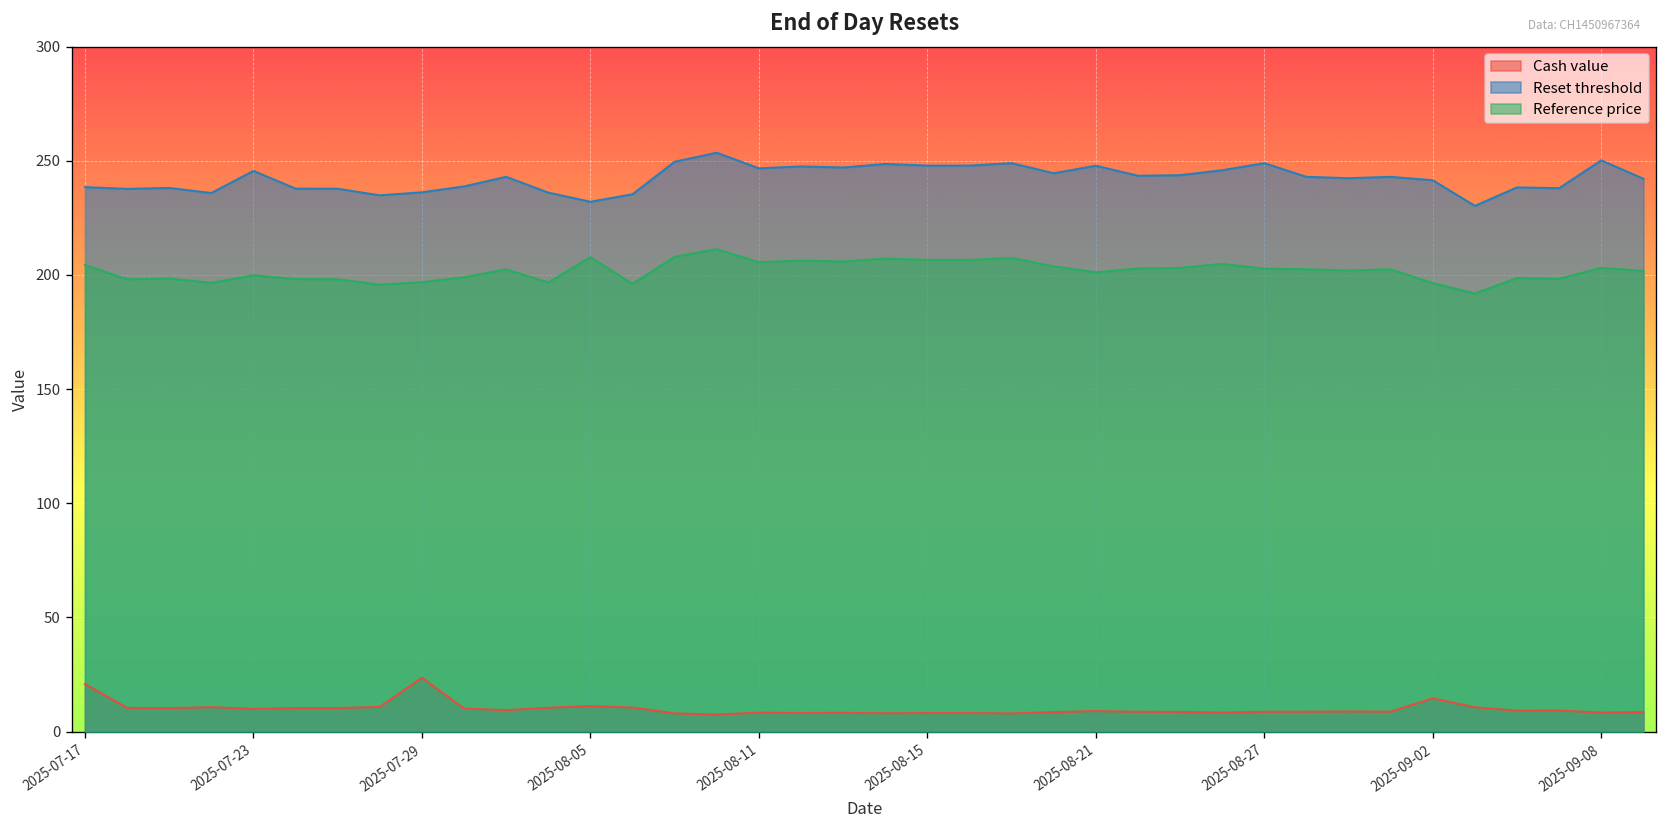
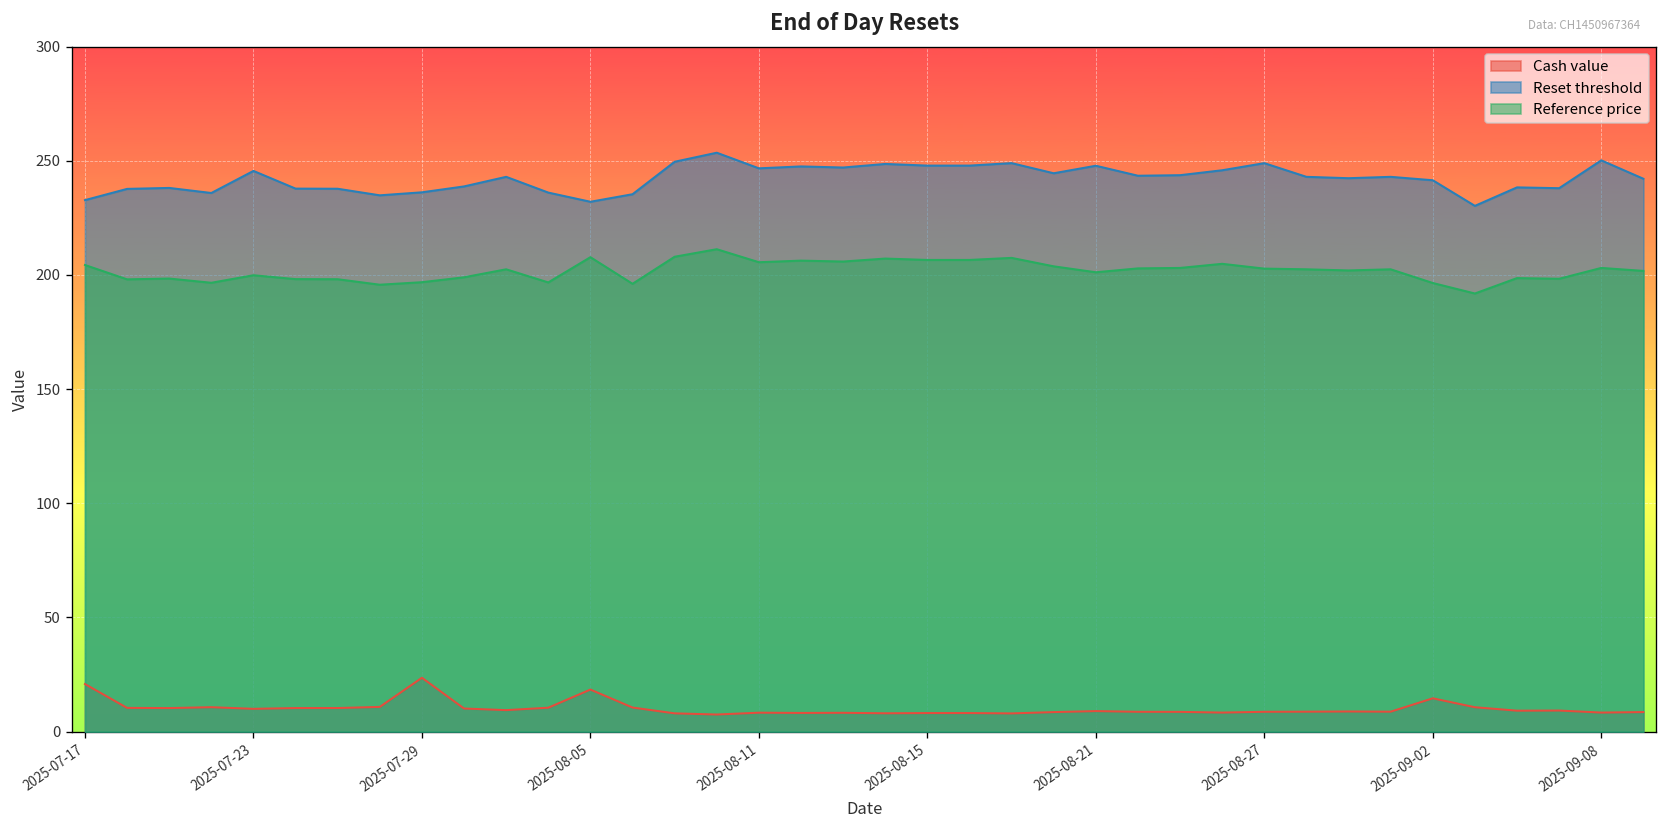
  {
    "Cash value": {
      "2025-07-17": 21,
      "2025-07-23": 10,
      "2025-07-29": 24,
-     "2025-08-05": 11,
+     "2025-08-05": 18,
      "2025-08-11": 8,
      "2025-08-15": 8,
      "2025-08-21": 9,
      "2025-08-27": 9,
      "2025-09-02": 15,
      "2025-09-08": 8
    },
    "Reset threshold": {
-     "2025-07-17": 239,
+     "2025-07-17": 233,
      "2025-07-23": 246,
      "2025-07-29": 236,
      "2025-08-05": 232,
      "2025-08-11": 247,
      "2025-08-15": 248,
      "2025-08-21": 248,
      "2025-08-27": 249,
      "2025-09-02": 242,
      "2025-09-08": 250
    },
    "Reference price": {
      "2025-07-17": 204,
      "2025-07-23": 200,
      "2025-07-29": 197,
      "2025-08-05": 208,
      "2025-08-11": 206,
      "2025-08-15": 207,
      "2025-08-21": 201,
      "2025-08-27": 203,
      "2025-09-02": 197,
      "2025-09-08": 203
    }
  }
